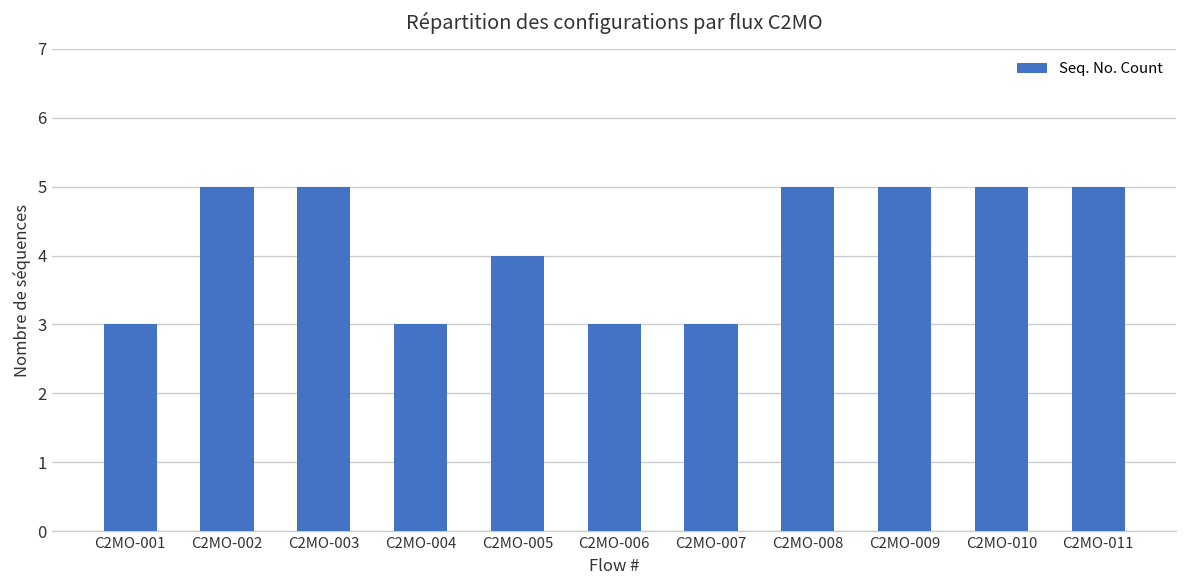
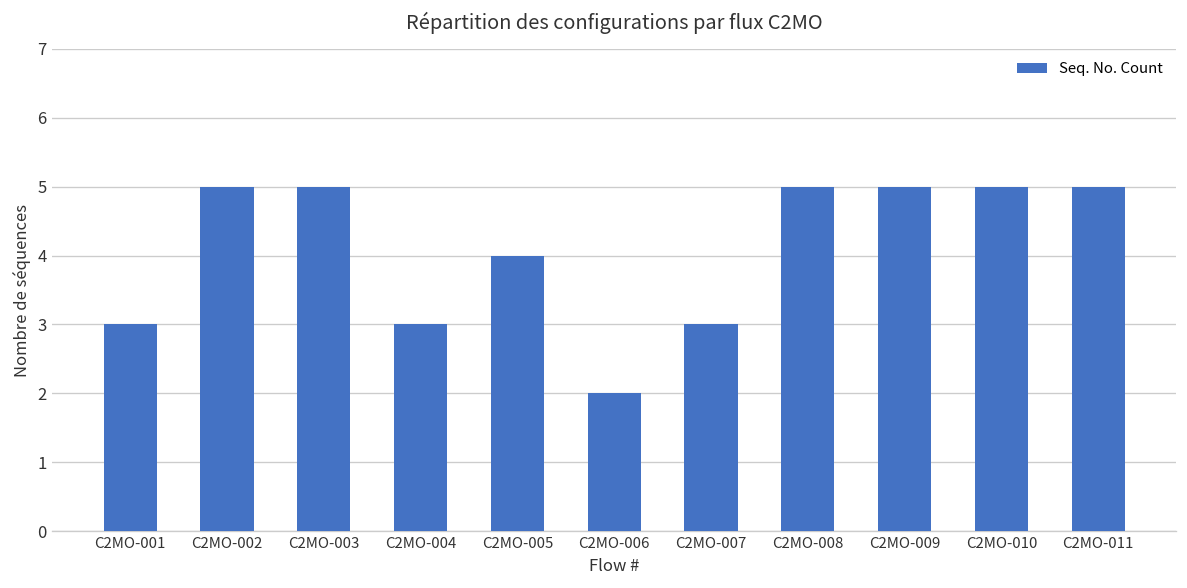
  {
    "C2MO-001": 3,
    "C2MO-002": 5,
    "C2MO-003": 5,
    "C2MO-004": 3,
    "C2MO-005": 4,
-   "C2MO-006": 3,
+   "C2MO-006": 2,
    "C2MO-007": 3,
    "C2MO-008": 5,
    "C2MO-009": 5,
    "C2MO-010": 5,
    "C2MO-011": 5
  }
